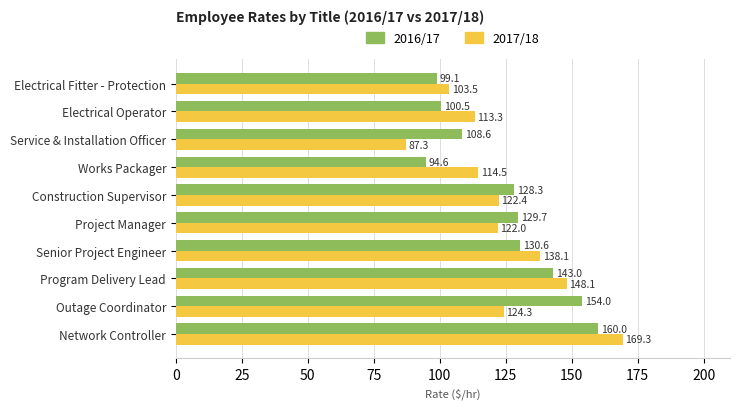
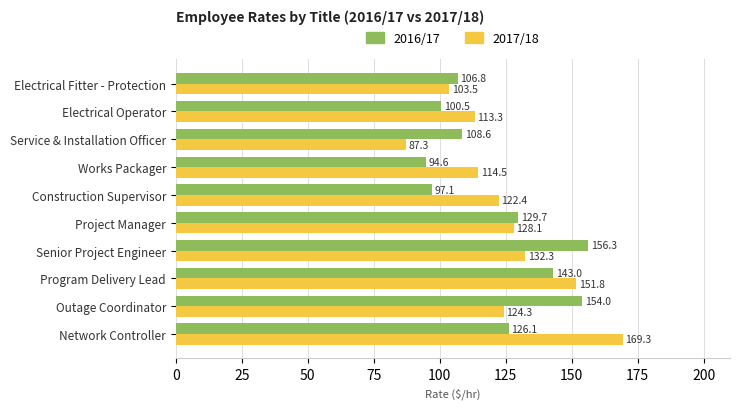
  {
    "2016/17": {
-     "Electrical Fitter - Protection": 99.1,
+     "Electrical Fitter - Protection": 106.8,
      "Electrical Operator": 100.5,
      "Service & Installation Officer": 108.6,
      "Works Packager": 94.6,
-     "Construction Supervisor": 128.3,
+     "Construction Supervisor": 97.1,
      "Project Manager": 129.7,
-     "Senior Project Engineer": 130.6,
+     "Senior Project Engineer": 156.3,
      "Program Delivery Lead": 143.0,
      "Outage Coordinator": 154.0,
-     "Network Controller": 160.0
+     "Network Controller": 126.1
    },
    "2017/18": {
      "Electrical Fitter - Protection": 103.5,
      "Electrical Operator": 113.3,
      "Service & Installation Officer": 87.3,
      "Works Packager": 114.5,
      "Construction Supervisor": 122.4,
-     "Project Manager": 122.0,
-     "Senior Project Engineer": 138.1,
-     "Program Delivery Lead": 148.1,
+     "Project Manager": 128.1,
+     "Senior Project Engineer": 132.3,
+     "Program Delivery Lead": 151.8,
      "Outage Coordinator": 124.3,
      "Network Controller": 169.3
    }
  }
